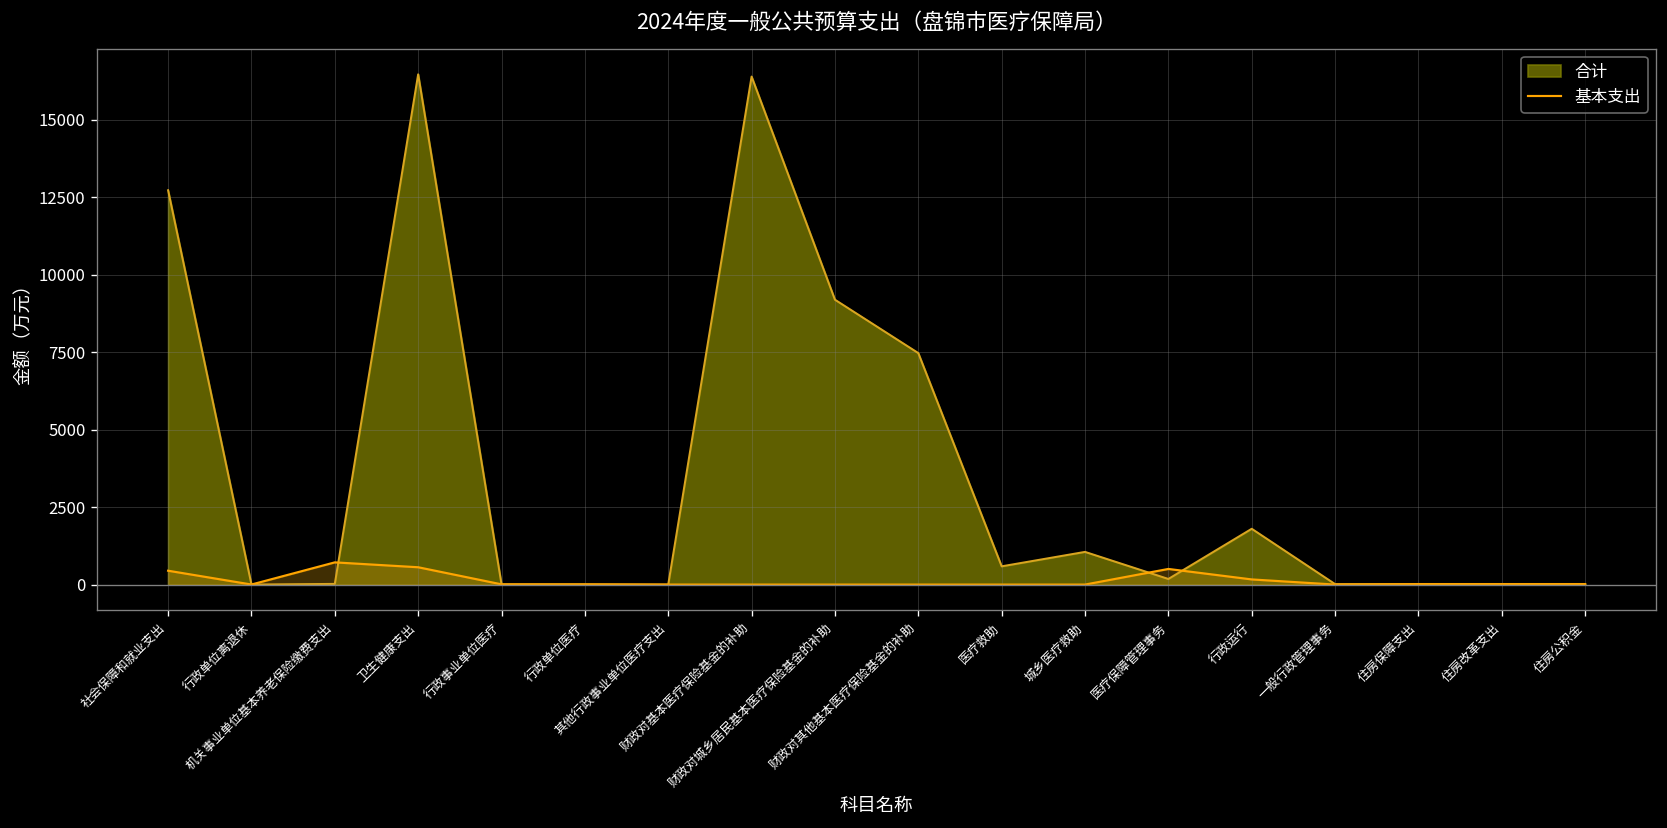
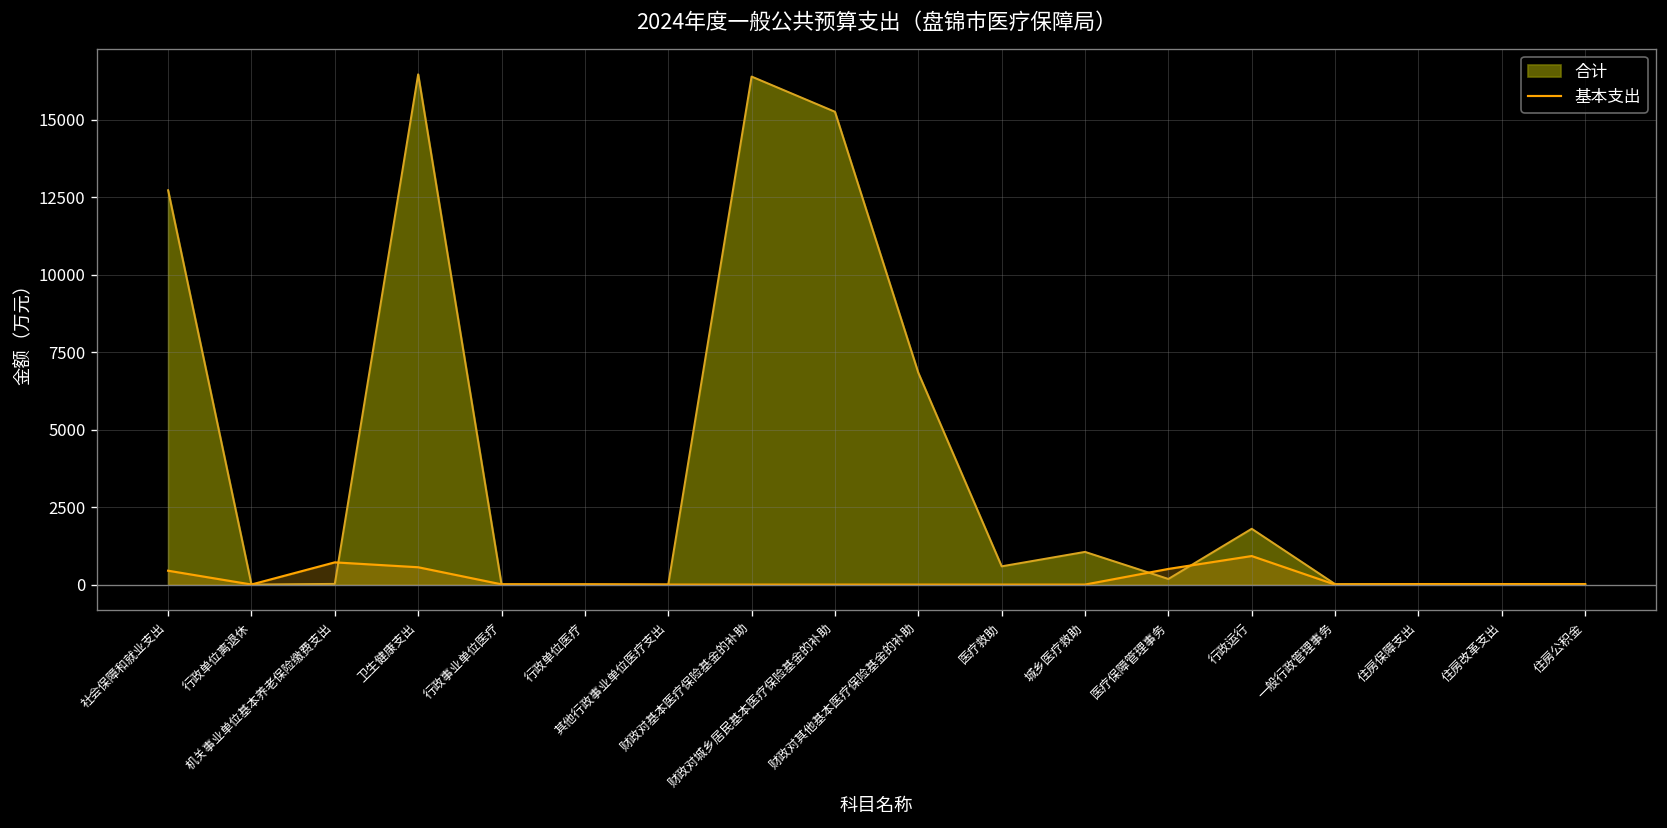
  {
    "合计": {
      "社会保障和就业支出": 12700,
      "机关事业单位基本养老保险缴费支出": 0,
      "卫生健康支出": 16500,
      "财政对基本医疗保险基金的补助": 16400,
-     "财政对城乡居民基本医疗保险基金的补助": 9200,
-     "财政对其他基本医疗保险基金的补助": 7500,
+     "财政对城乡居民基本医疗保险基金的补助": 15300,
+     "财政对其他基本医疗保险基金的补助": 6800,
      "医疗救助": 600,
      "城乡医疗救助": 1100,
      "医疗保障管理事务": 200,
      "行政运行": 1800
    },
    "基本支出": {
      "社会保障和就业支出": 400,
      "机关事业单位基本养老保险缴费支出": 700,
      "卫生健康支出": 600,
      "财政对基本医疗保险基金的补助": 0,
      "财政对城乡居民基本医疗保险基金的补助": 0,
      "财政对其他基本医疗保险基金的补助": 0,
      "医疗救助": 0,
      "城乡医疗救助": 0,
      "医疗保障管理事务": 500,
-     "行政运行": 200
+     "行政运行": 900
    }
  }
